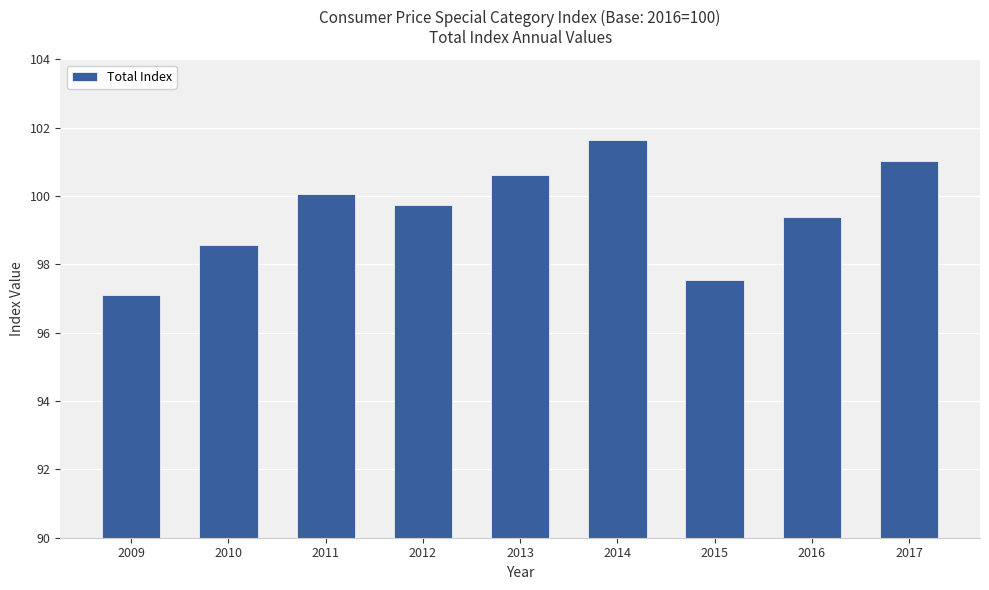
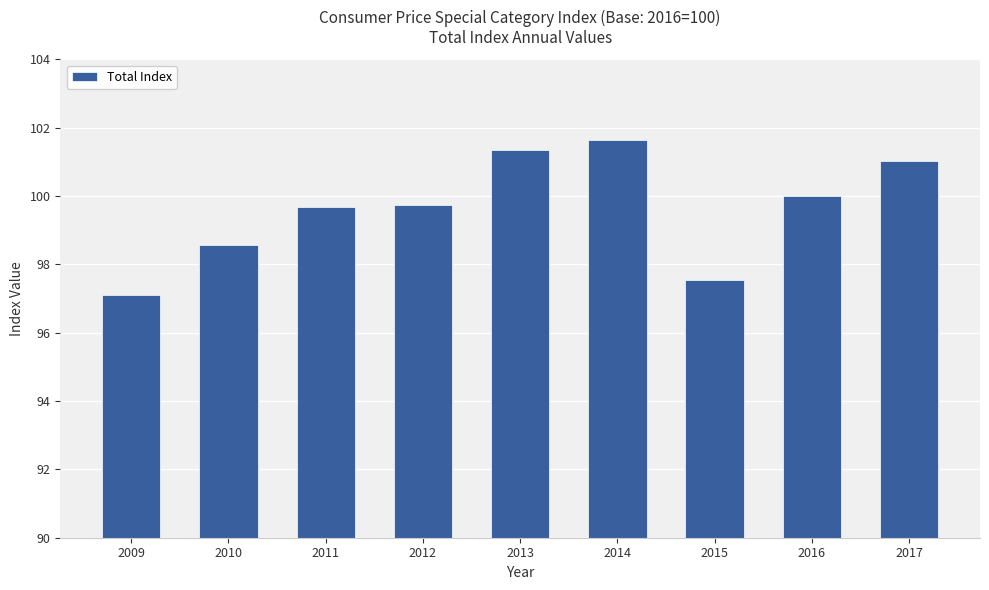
  {
    "2009": 97.1,
    "2010": 98.6,
-   "2011": 100.1,
+   "2011": 99.7,
    "2012": 99.7,
-   "2013": 100.6,
+   "2013": 101.3,
    "2014": 101.7,
    "2015": 97.5,
-   "2016": 99.4,
+   "2016": 100.0,
    "2017": 101.0
  }
